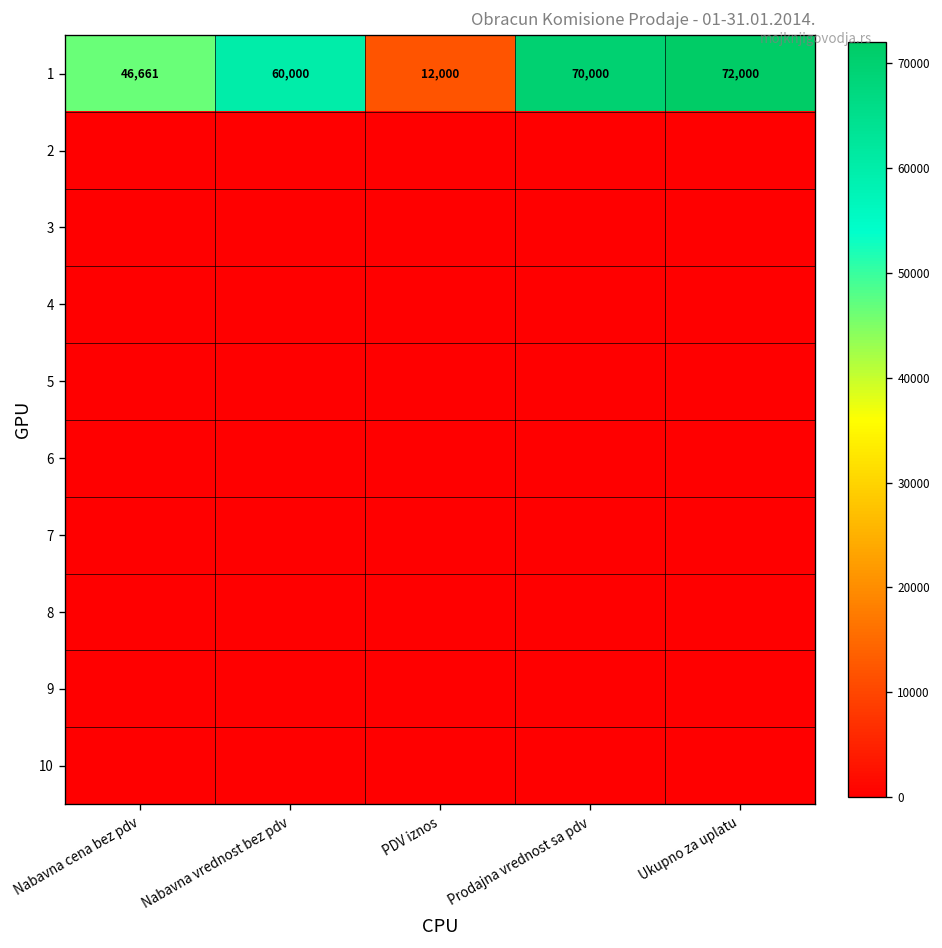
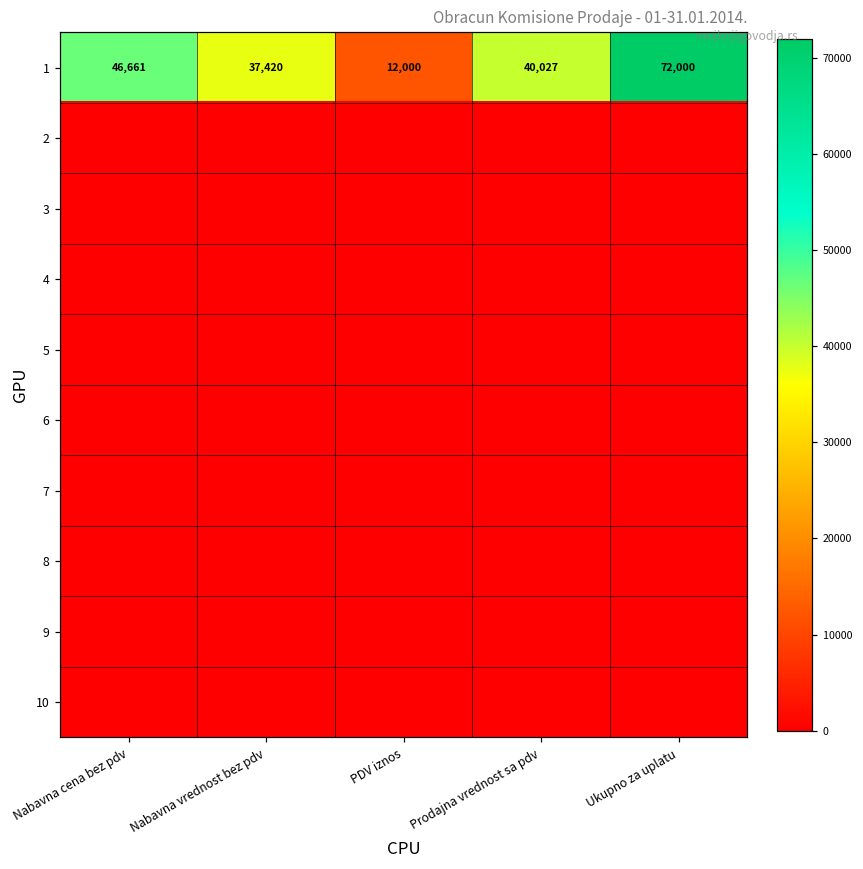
  {
    "1": {
      "Nabavna cena bez pdv": "46,661",
-     "Nabavna vrednost bez pdv": "60,000",
+     "Nabavna vrednost bez pdv": "37,420",
      "PDV iznos": "12,000",
-     "Prodajna vrednost sa pdv": "70,000",
+     "Prodajna vrednost sa pdv": "40,027",
      "Ukupno za uplatu": "72,000"
    }
  }
